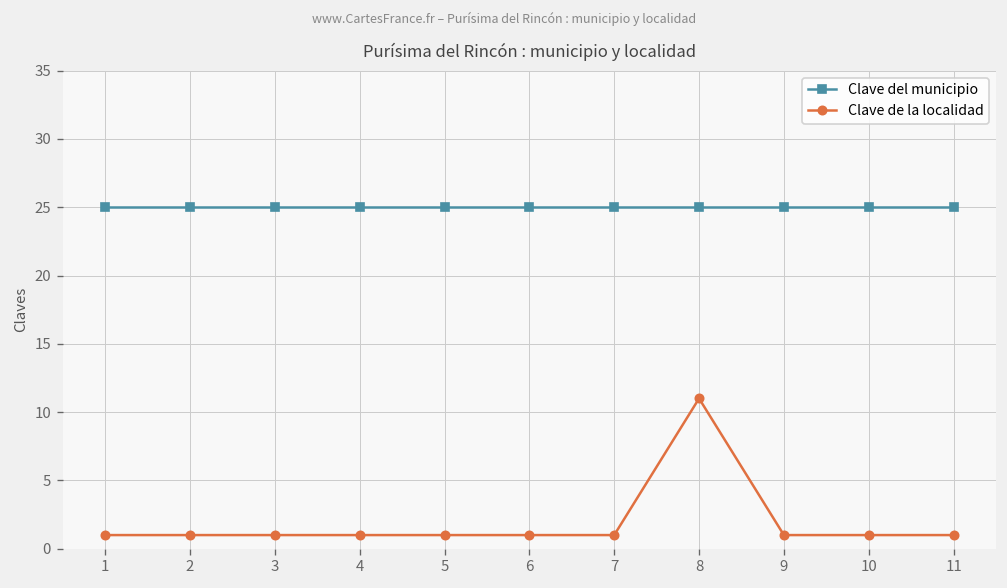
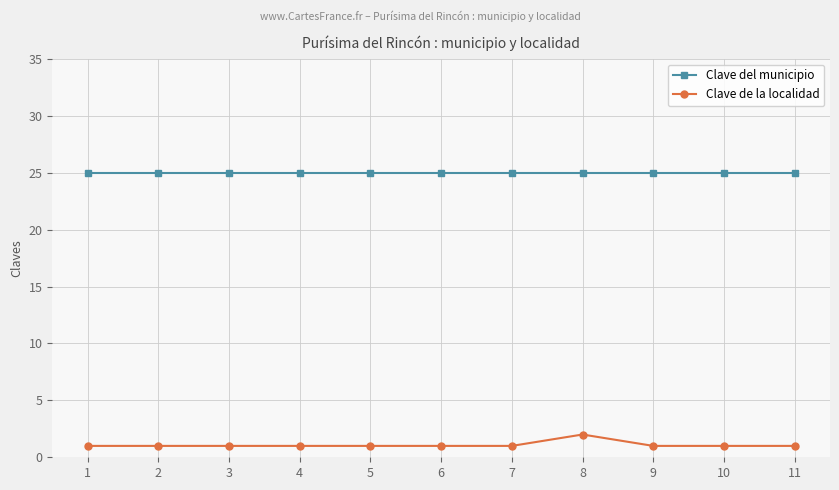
  {
    "Clave del municipio": {
      "1": 25,
      "2": 25,
      "3": 25,
      "4": 25,
      "5": 25,
      "6": 25,
      "7": 25,
      "8": 25,
      "9": 25,
      "10": 25,
      "11": 25
    },
    "Clave de la localidad": {
      "1": 1,
      "2": 1,
      "3": 1,
      "4": 1,
      "5": 1,
      "6": 1,
      "7": 1,
-     "8": 11,
+     "8": 2,
      "9": 1,
      "10": 1,
      "11": 1
    }
  }
